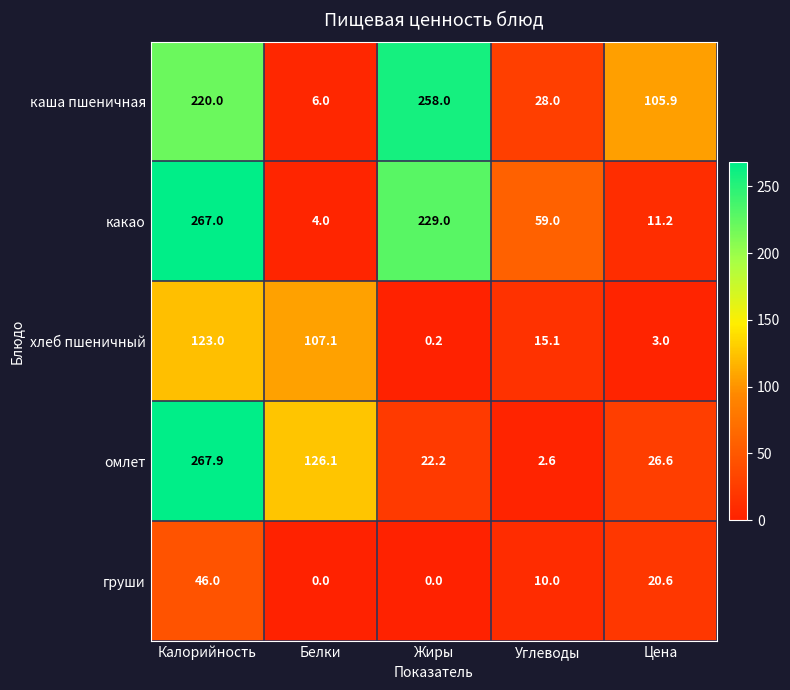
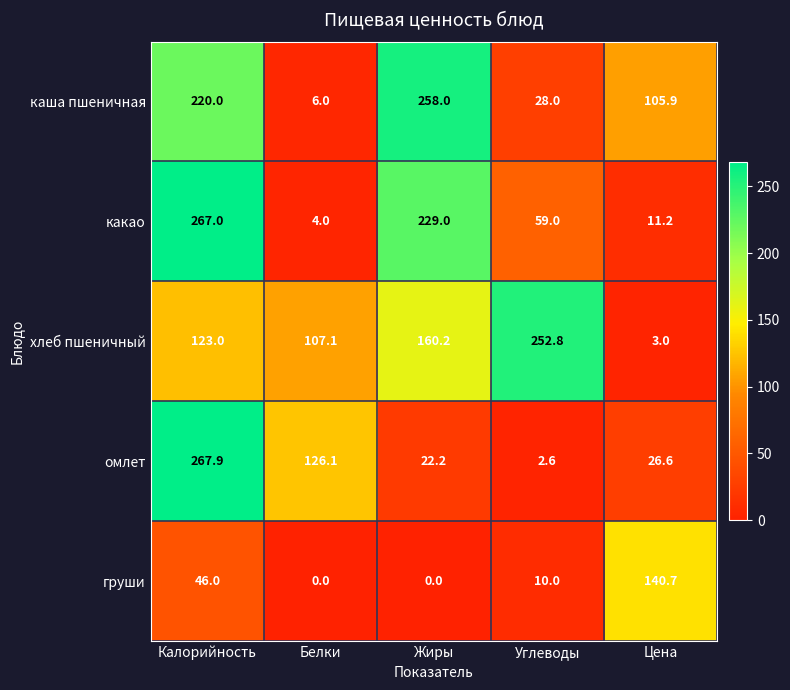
  {
    "каша пшеничная": {
      "Калорийность": 220.0,
      "Белки": 6.0,
      "Жиры": 258.0,
      "Углеводы": 28.0,
      "Цена": 105.9
    },
    "какао": {
      "Калорийность": 267.0,
      "Белки": 4.0,
      "Жиры": 229.0,
      "Углеводы": 59.0,
      "Цена": 11.2
    },
    "хлеб пшеничный": {
      "Калорийность": 123.0,
      "Белки": 107.1,
-     "Жиры": 0.2,
-     "Углеводы": 15.1,
+     "Жиры": 160.2,
+     "Углеводы": 252.8,
      "Цена": 3.0
    },
    "омлет": {
      "Калорийность": 267.9,
      "Белки": 126.1,
      "Жиры": 22.2,
      "Углеводы": 2.6,
      "Цена": 26.6
    },
    "груши": {
      "Калорийность": 46.0,
      "Белки": 0.0,
      "Жиры": 0.0,
      "Углеводы": 10.0,
-     "Цена": 20.6
+     "Цена": 140.7
    }
  }
